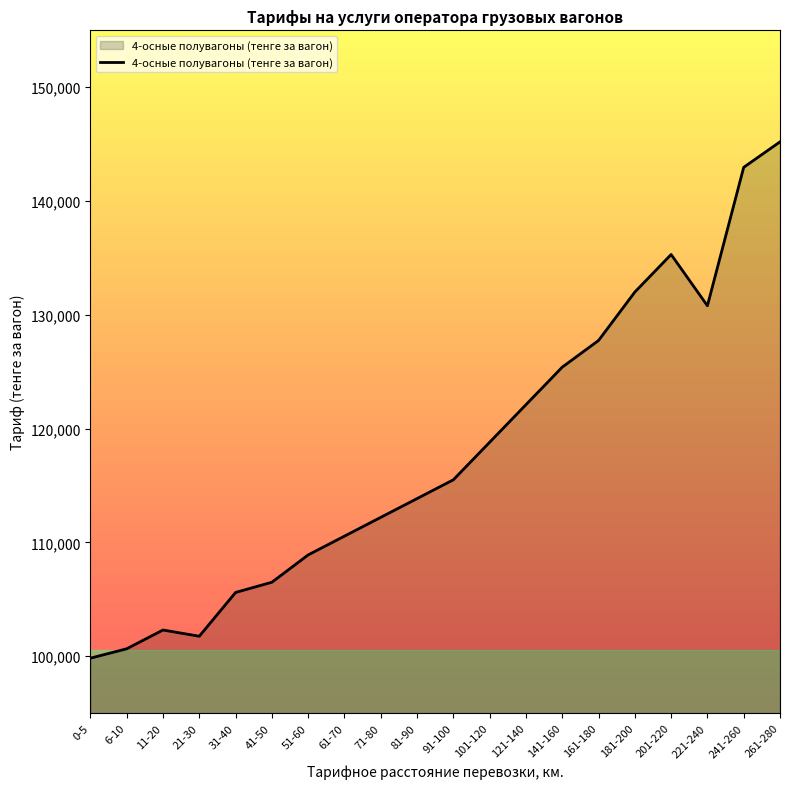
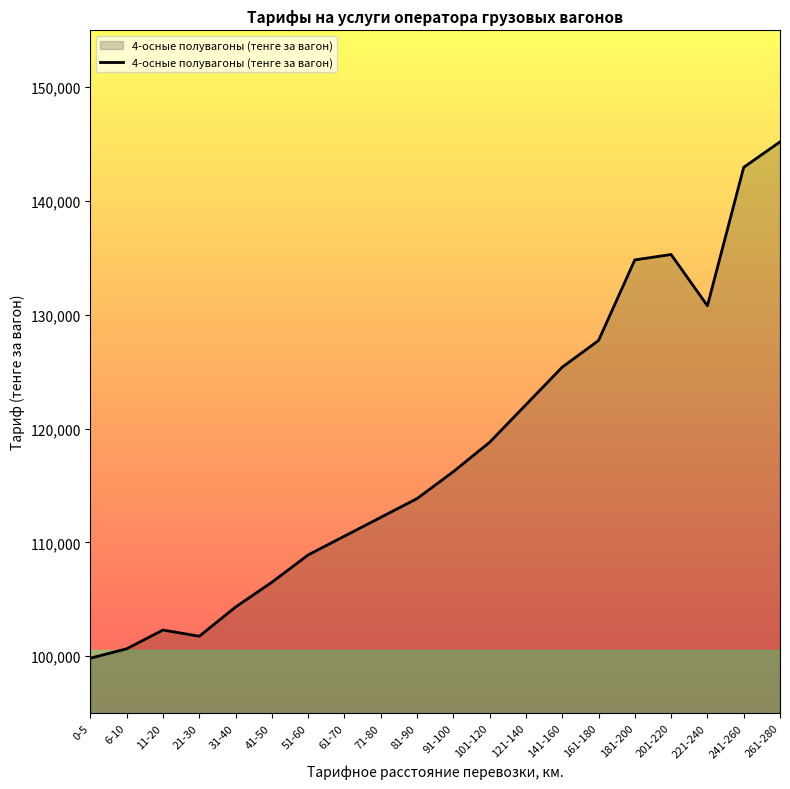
  {
    "0-5": "99,800",
    "6-10": "100,700",
    "11-20": "102,300",
    "21-30": "101,800",
-   "31-40": "105,600",
+   "31-40": "104,300",
    "41-50": "106,500",
    "51-60": "108,900",
    "61-70": "110,600",
    "71-80": "112,200",
    "81-90": "113,900",
-   "91-100": "115,500",
+   "91-100": "116,200",
    "101-120": "118,800",
    "121-140": "122,100",
    "141-160": "125,400",
    "161-180": "127,700",
-   "181-200": "132,000",
+   "181-200": "134,800",
    "201-220": "135,300",
    "221-240": "130,800",
    "241-260": "143,000",
    "261-280": "145,200"
  }
